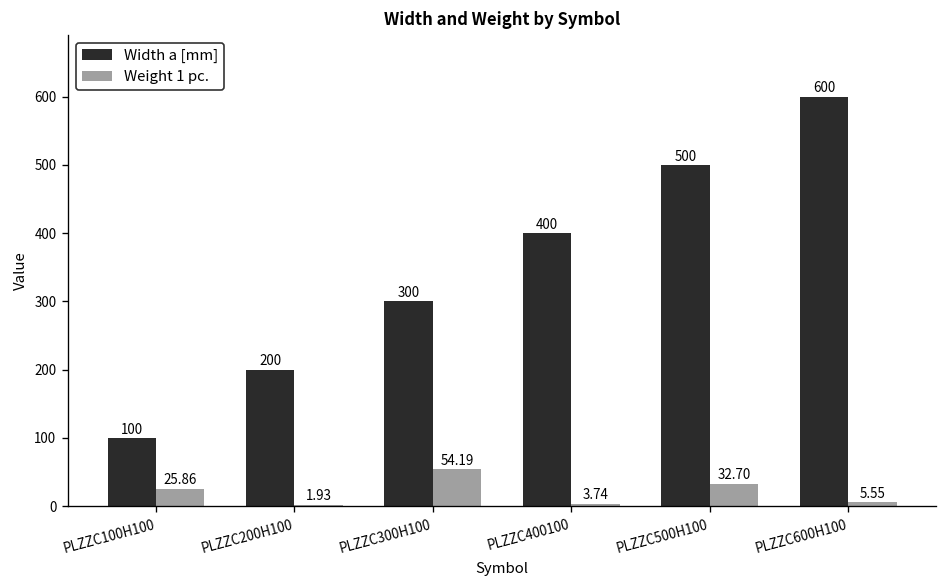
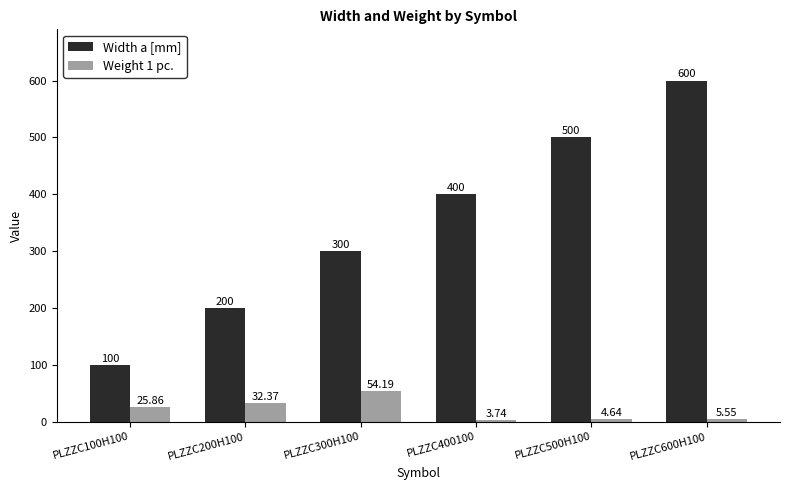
  {
    "Width a [mm]": {
      "PLZZC100H100": 100,
      "PLZZC200H100": 200,
      "PLZZC300H100": 300,
      "PLZZC400100": 400,
      "PLZZC500H100": 500,
      "PLZZC600H100": 600
    },
    "Weight 1 pc.": {
      "PLZZC100H100": 25.86,
-     "PLZZC200H100": 1.93,
+     "PLZZC200H100": 32.37,
      "PLZZC300H100": 54.19,
      "PLZZC400100": 3.74,
-     "PLZZC500H100": 32.70,
+     "PLZZC500H100": 4.64,
      "PLZZC600H100": 5.55
    }
  }
